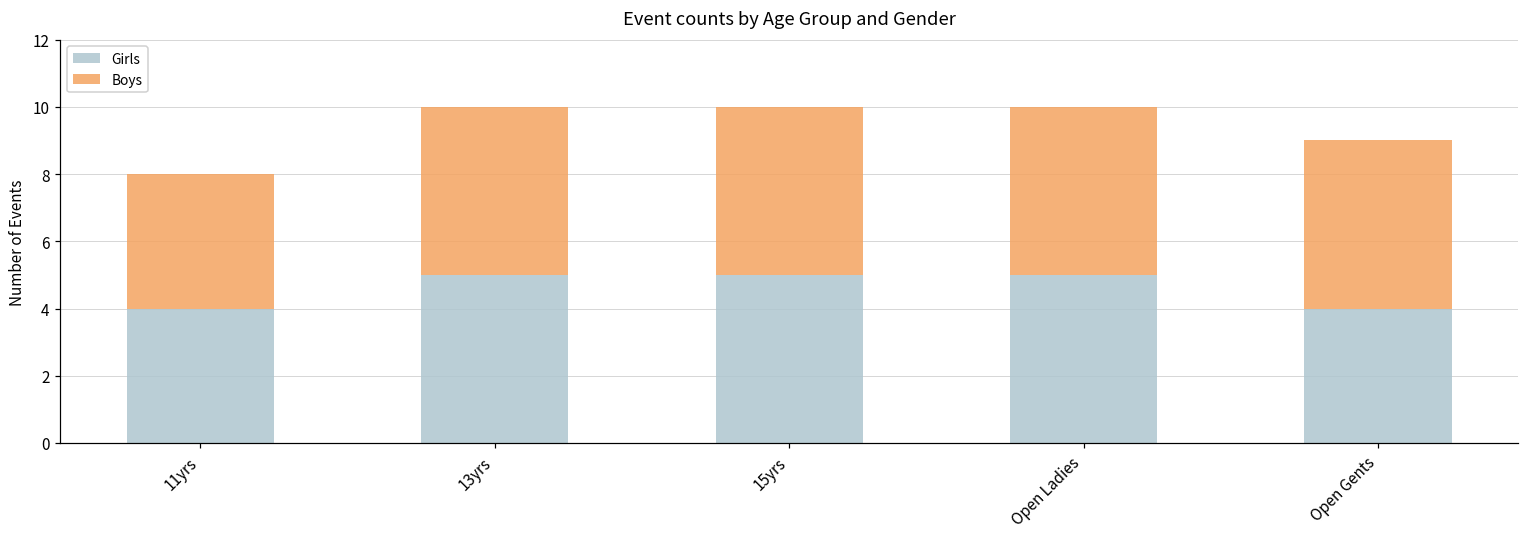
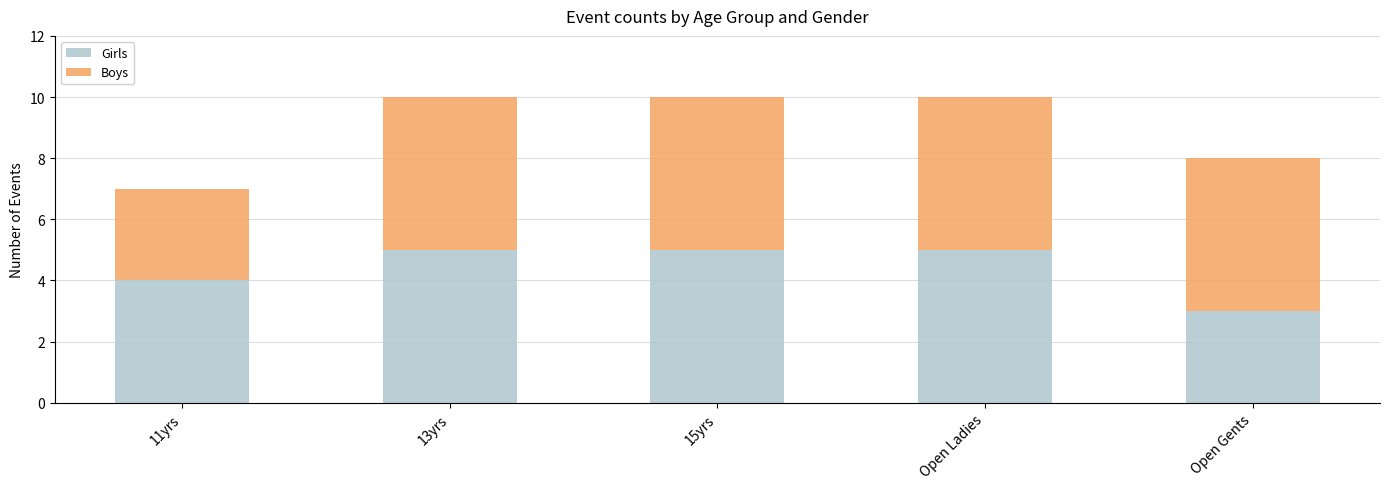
  {
    "Girls": {
      "11yrs": 4,
      "13yrs": 5,
      "15yrs": 5,
      "Open Ladies": 5,
-     "Open Gents": 4
+     "Open Gents": 3
    },
    "Boys": {
-     "11yrs": 4,
+     "11yrs": 3,
      "13yrs": 5,
      "15yrs": 5,
      "Open Ladies": 5,
      "Open Gents": 5
    }
  }
